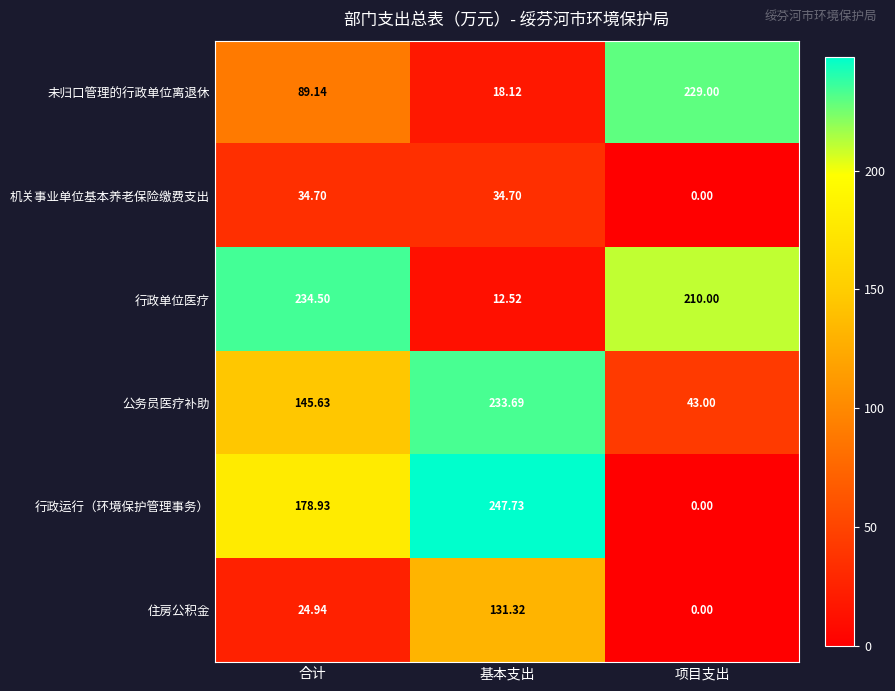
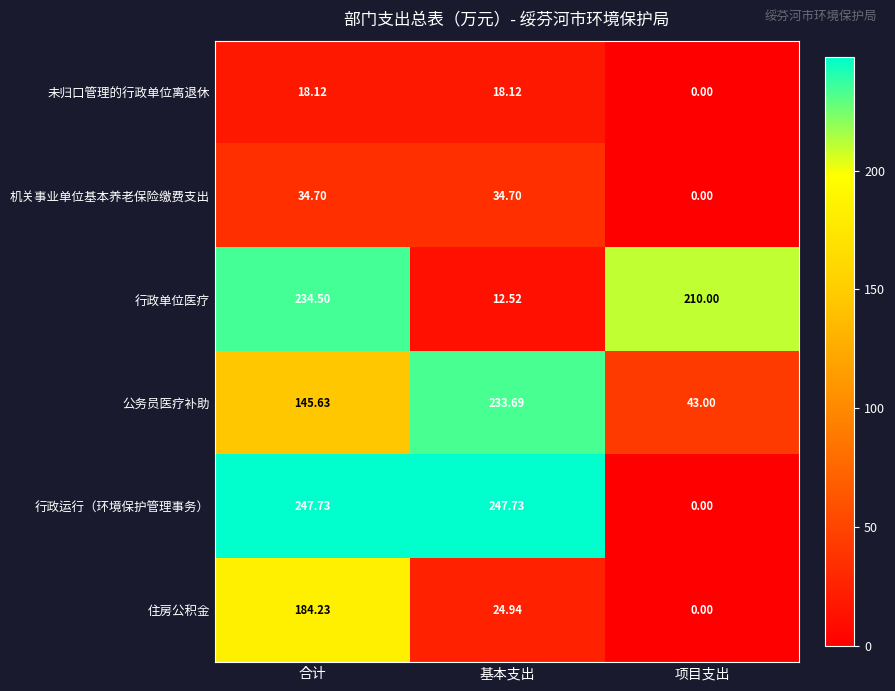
  {
    "未归口管理的行政单位离退休": {
-     "合计": 89.14,
+     "合计": 18.12,
      "基本支出": 18.12,
-     "项目支出": 229.00
+     "项目支出": 0.00
    },
    "机关事业单位基本养老保险缴费支出": {
      "合计": 34.70,
      "基本支出": 34.70,
      "项目支出": 0.00
    },
    "行政单位医疗": {
      "合计": 234.50,
      "基本支出": 12.52,
      "项目支出": 210.00
    },
    "公务员医疗补助": {
      "合计": 145.63,
      "基本支出": 233.69,
      "项目支出": 43.00
    },
    "行政运行（环境保护管理事务）": {
-     "合计": 178.93,
+     "合计": 247.73,
      "基本支出": 247.73,
      "项目支出": 0.00
    },
    "住房公积金": {
-     "合计": 24.94,
-     "基本支出": 131.32,
+     "合计": 184.23,
+     "基本支出": 24.94,
      "项目支出": 0.00
    }
  }
